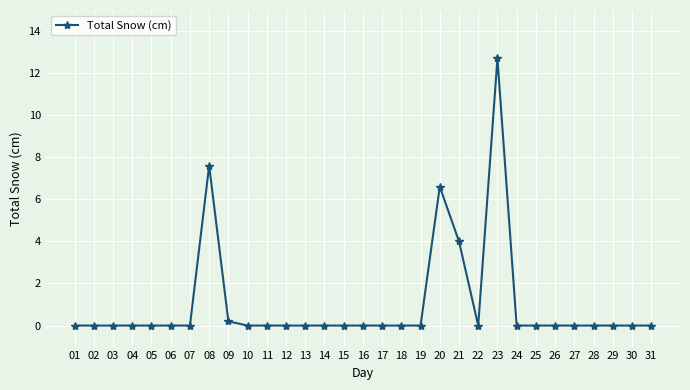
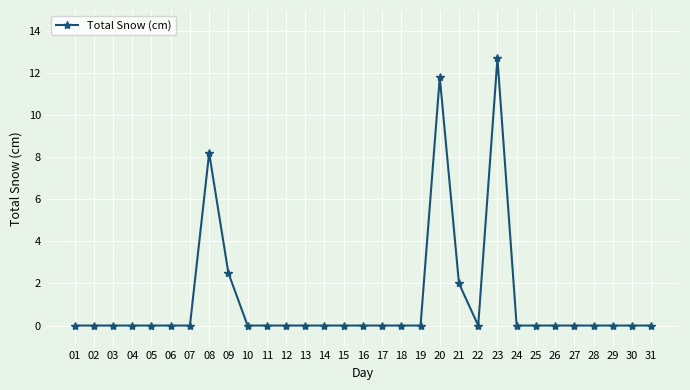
  {
    "01": 0.0,
    "02": 0.0,
    "03": 0.0,
    "04": 0.0,
    "05": 0.0,
    "06": 0.0,
    "07": 0.0,
-   "08": 7.6,
-   "09": 0.2,
+   "08": 8.2,
+   "09": 2.5,
    "10": 0.0,
    "11": 0.0,
    "12": 0.0,
    "13": 0.0,
    "14": 0.0,
    "15": 0.0,
    "16": 0.0,
    "17": 0.0,
    "18": 0.0,
    "19": 0.0,
-   "20": 6.6,
-   "21": 4,
+   "20": 11.8,
+   "21": 2,
    "22": 0.0,
    "23": 12.7,
    "24": 0.0,
    "25": 0.0,
    "26": 0.0,
    "27": 0.0,
    "28": 0.0,
    "29": 0.0,
    "30": 0.0,
    "31": 0.0
  }
